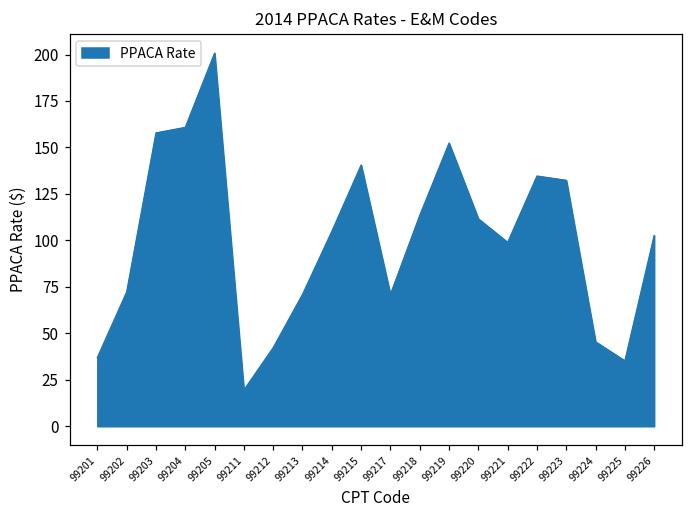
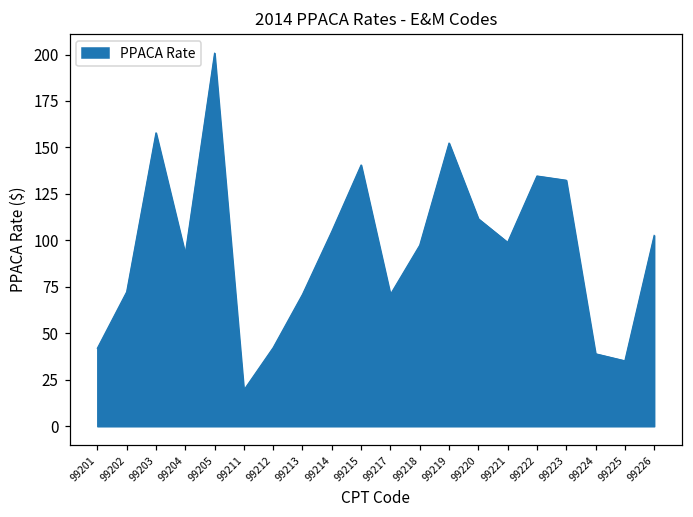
  {
-   "99201": 37,
+   "99201": 42,
    "99202": 72,
    "99203": 158,
-   "99204": 161,
+   "99204": 93,
    "99205": 201,
    "99211": 19,
    "99212": 42,
    "99213": 71,
    "99214": 105,
    "99215": 141,
    "99217": 71,
-   "99218": 113,
+   "99218": 97,
    "99219": 152,
    "99220": 112,
    "99221": 99,
    "99222": 135,
    "99223": 132,
-   "99224": 45,
+   "99224": 39,
    "99225": 35,
    "99226": 103
  }
